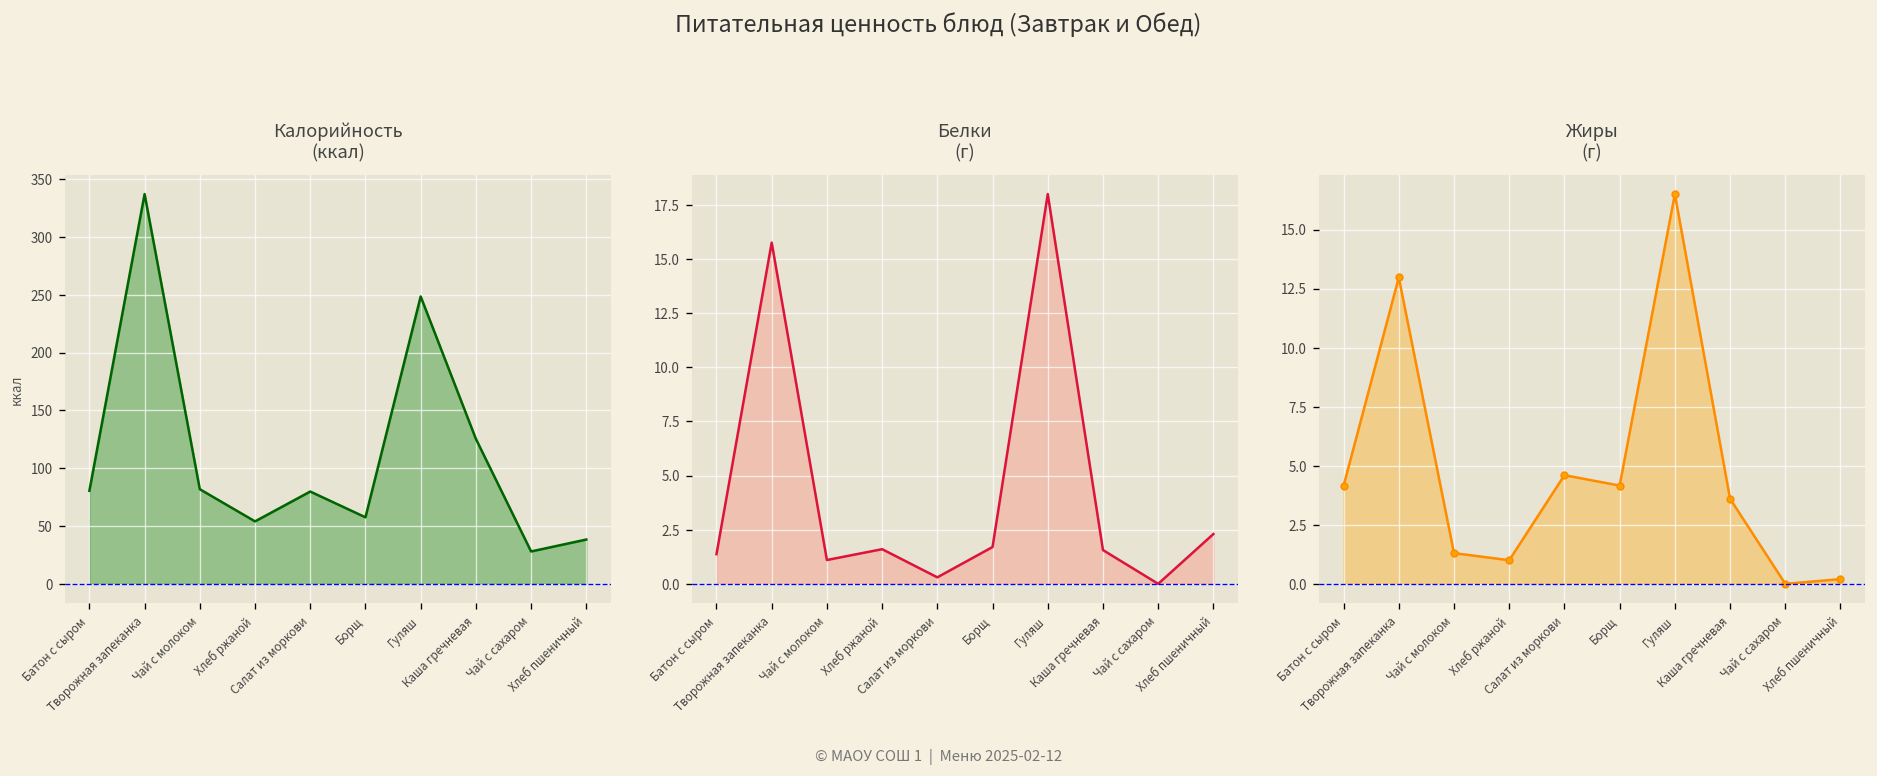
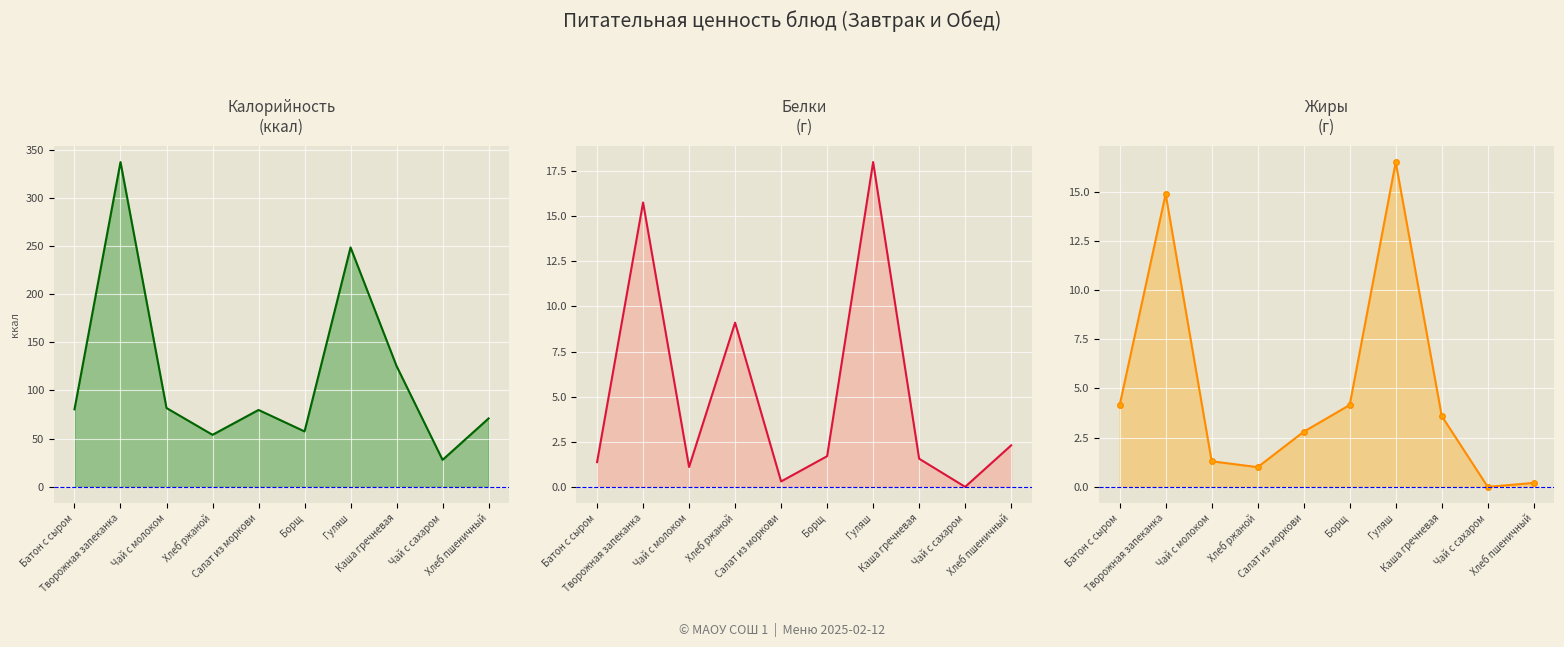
  {
    "Калорийность (ккал)": {
      "Батон с сыром": 80,
      "Творожная запеканка": 340,
      "Чай с молоком": 80,
      "Хлеб ржаной": 50,
      "Салат из моркови": 80,
      "Борщ": 60,
      "Гуляш": 250,
      "Каша гречневая": 130,
      "Чай с сахаром": 30,
-     "Хлеб пшеничный": 40
+     "Хлеб пшеничный": 70
    },
    "Белки (г)": {
      "Батон с сыром": 1.4,
      "Творожная запеканка": 15.8,
      "Чай с молоком": 1.1,
-     "Хлеб ржаной": 1.6,
+     "Хлеб ржаной": 9.1,
      "Салат из моркови": 0.3,
      "Борщ": 1.7,
      "Гуляш": 18.0,
      "Каша гречневая": 1.6,
      "Чай с сахаром": 0.0,
      "Хлеб пшеничный": 2.3
    },
    "Жиры (г)": {
      "Батон с сыром": 4.2,
-     "Творожная запеканка": 13.0,
+     "Творожная запеканка": 14.9,
      "Чай с молоком": 1.3,
      "Хлеб ржаной": 1.0,
-     "Салат из моркови": 4.6,
+     "Салат из моркови": 2.8,
      "Борщ": 4.2,
      "Гуляш": 16.5,
      "Каша гречневая": 3.6,
      "Чай с сахаром": 0.0,
      "Хлеб пшеничный": 0.2
    }
  }
